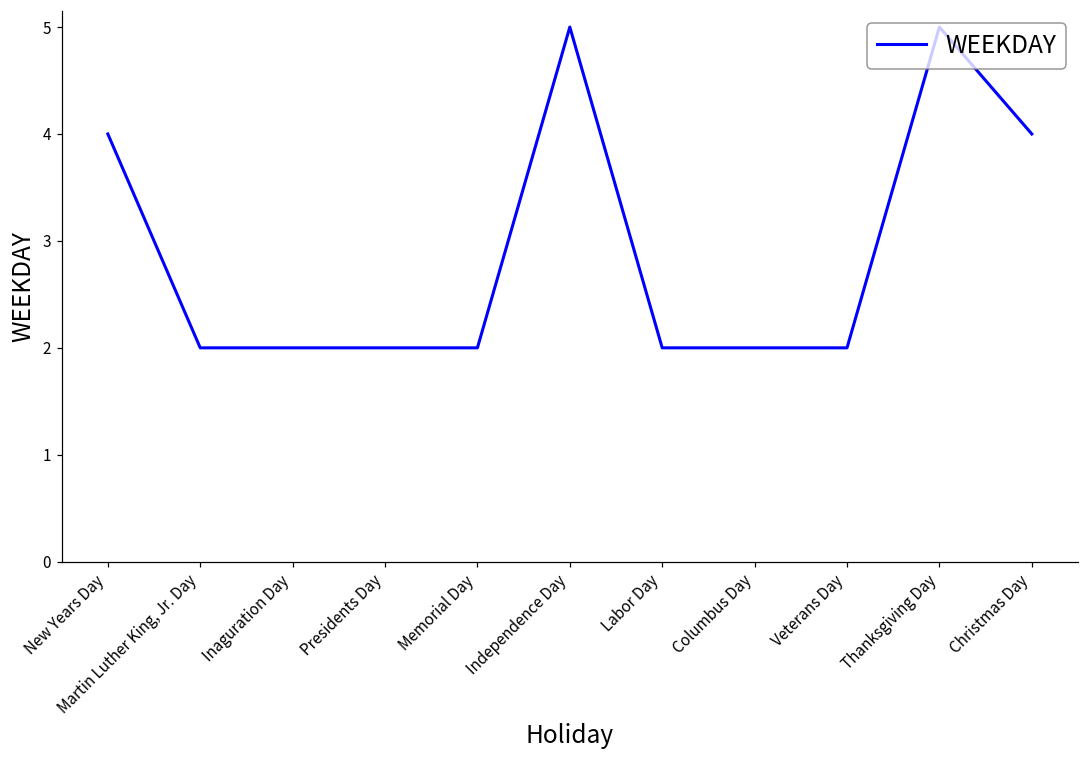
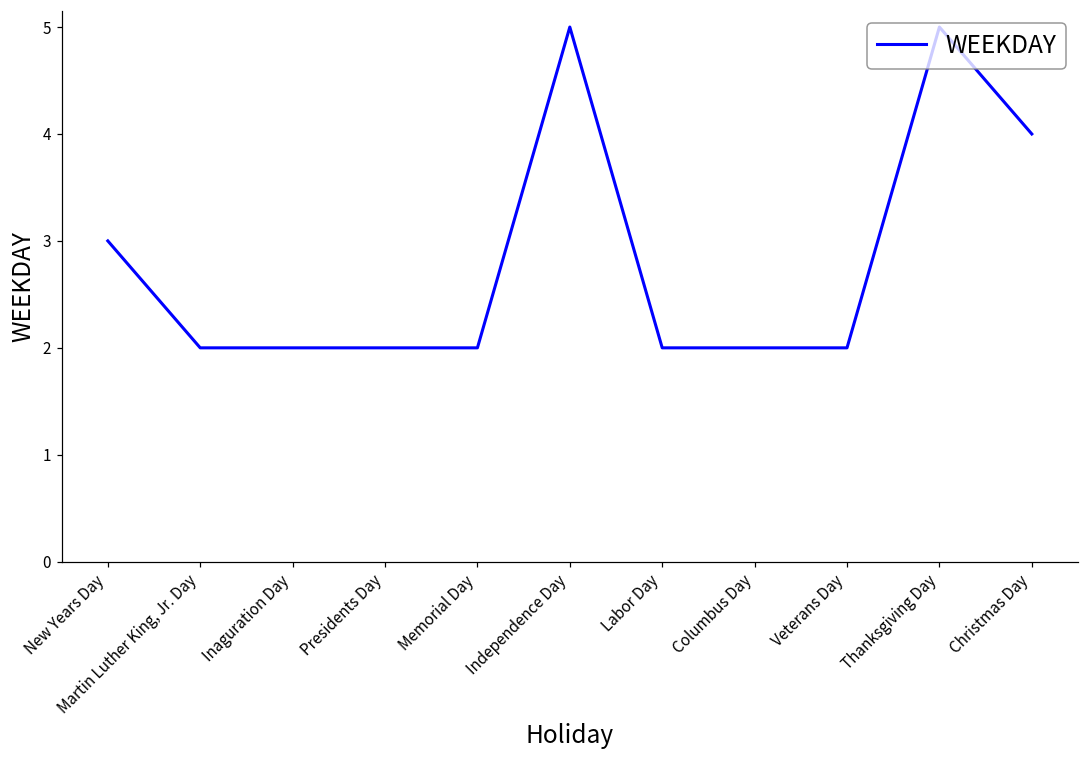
  {
-   "New Years Day": 4,
+   "New Years Day": 3,
    "Martin Luther King, Jr. Day": 2,
    "Inaguration Day": 2,
    "Presidents Day": 2,
    "Memorial Day": 2,
    "Independence Day": 5,
    "Labor Day": 2,
    "Columbus Day": 2,
    "Veterans Day": 2,
    "Christmas Day": 4
  }
